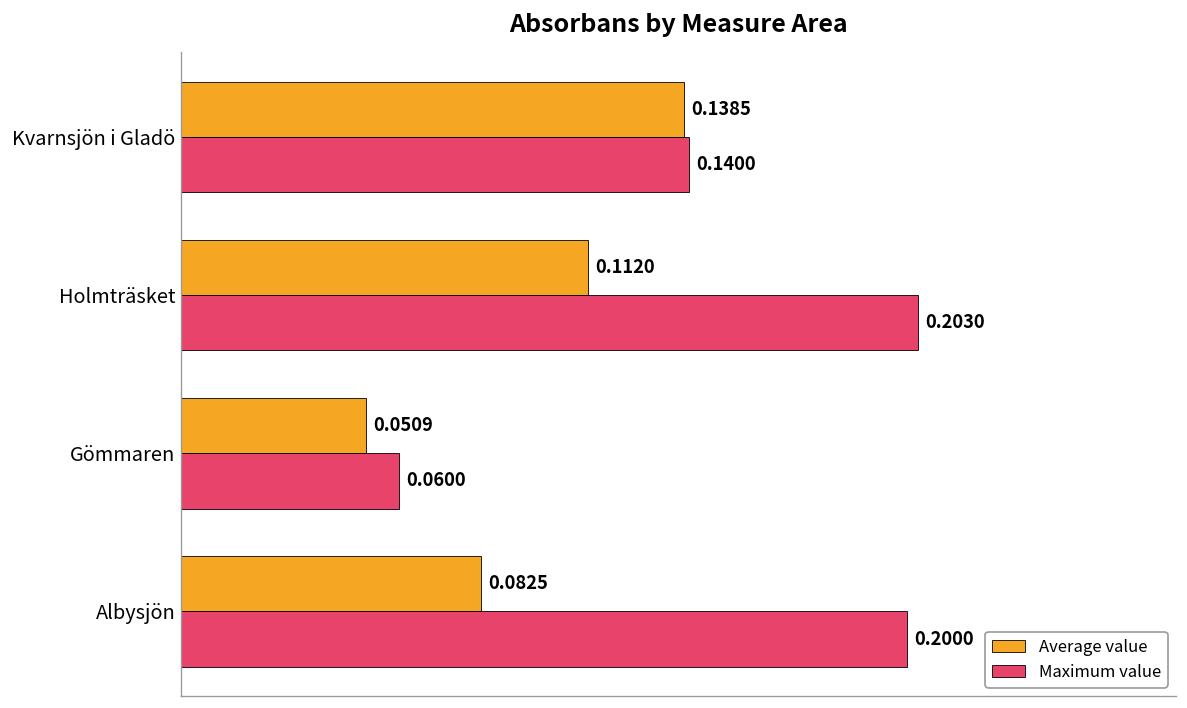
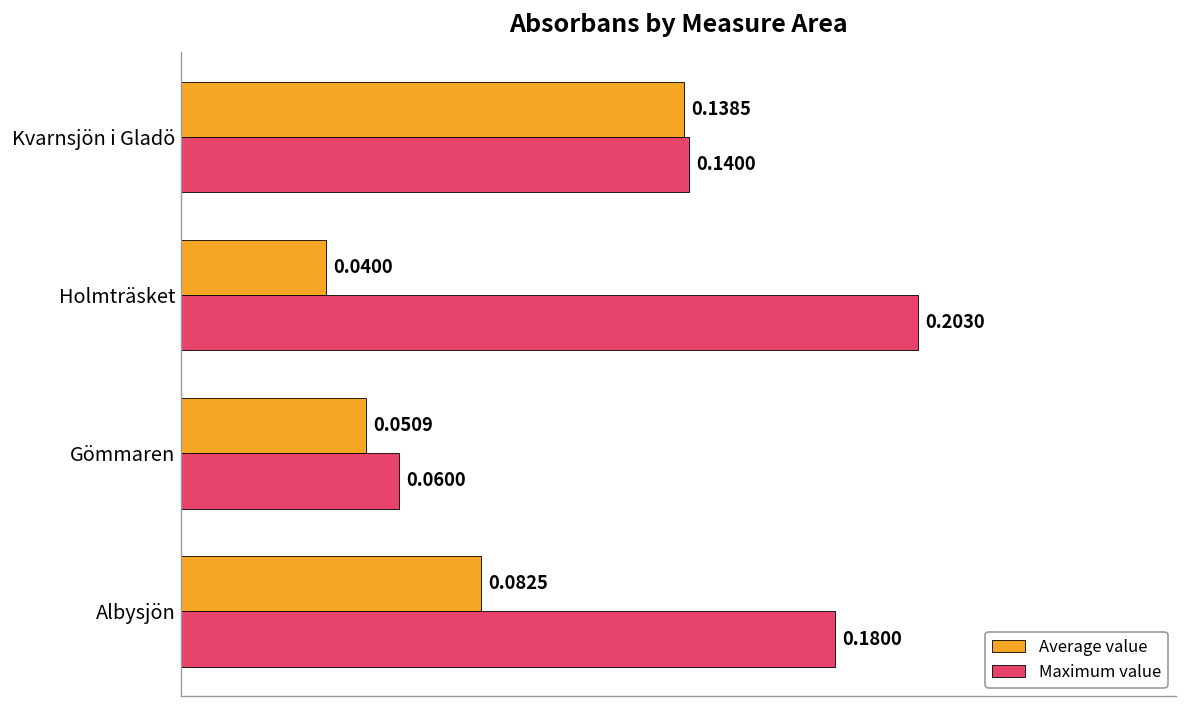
  {
    "Average value": {
      "Kvarnsjön i Gladö": 0.1385,
-     "Holmträsket": 0.1120,
+     "Holmträsket": 0.0400,
      "Gömmaren": 0.0509,
      "Albysjön": 0.0825
    },
    "Maximum value": {
      "Kvarnsjön i Gladö": 0.1400,
      "Holmträsket": 0.2030,
      "Gömmaren": 0.0600,
-     "Albysjön": 0.2000
+     "Albysjön": 0.1800
    }
  }
